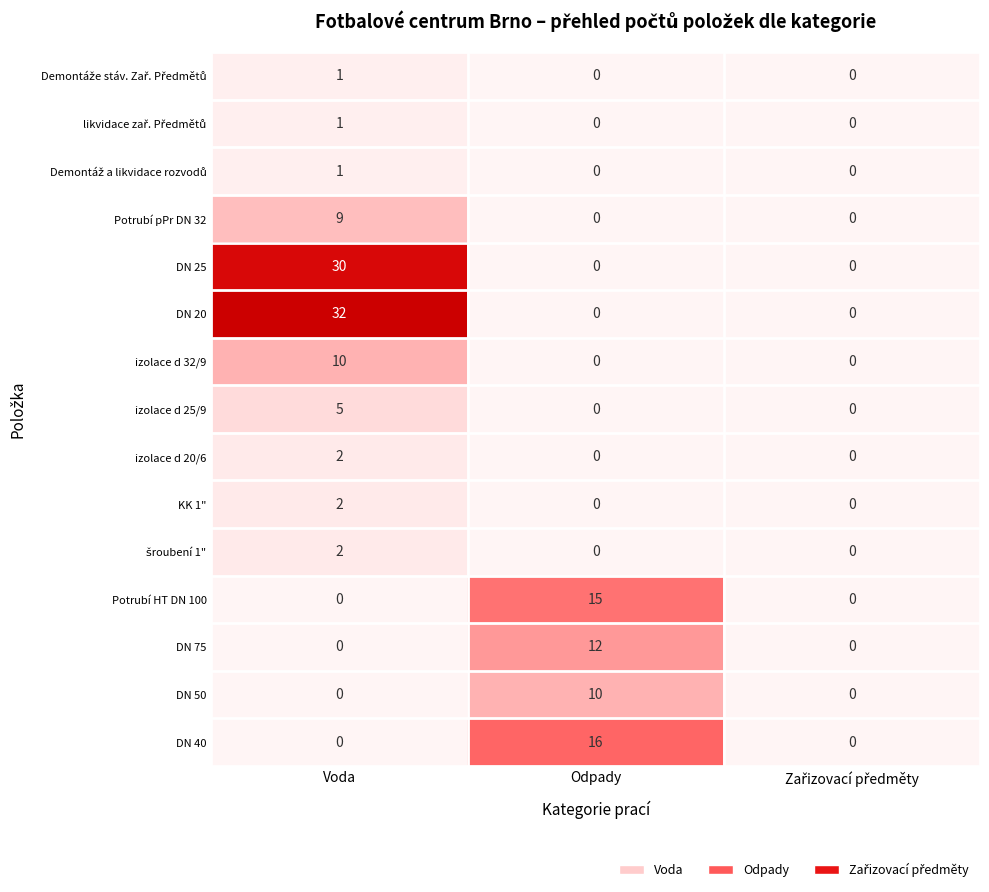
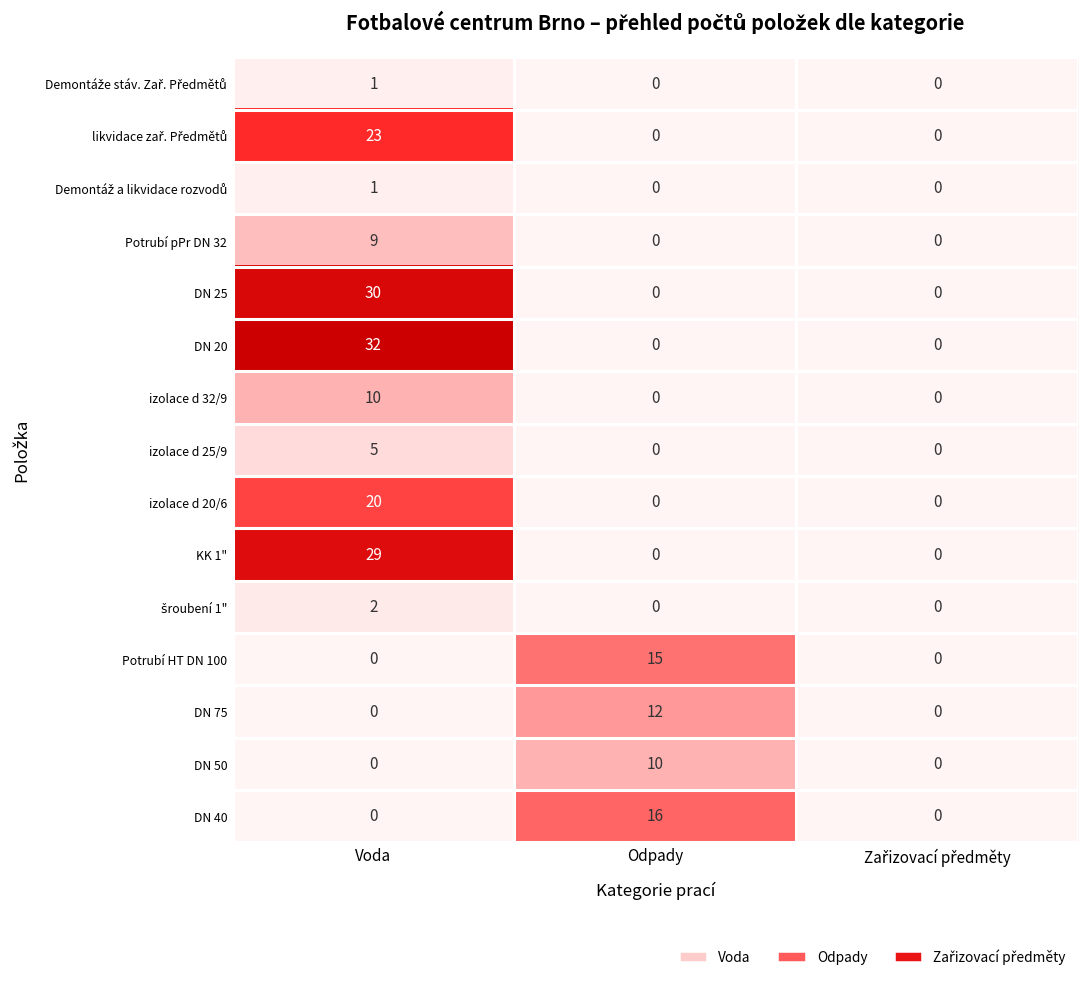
  {
    "Demontáže stáv. Zař. Předmětů": {
      "Voda": 1,
      "Odpady": 0,
      "Zařizovací předměty": 0
    },
    "likvidace zař. Předmětů": {
-     "Voda": 1,
+     "Voda": 23,
      "Odpady": 0,
      "Zařizovací předměty": 0
    },
    "Demontáž a likvidace rozvodů": {
      "Voda": 1,
      "Odpady": 0,
      "Zařizovací předměty": 0
    },
    "Potrubí pPr DN 32": {
      "Voda": 9,
      "Odpady": 0,
      "Zařizovací předměty": 0
    },
    "DN 25": {
      "Voda": 30,
      "Odpady": 0,
      "Zařizovací předměty": 0
    },
    "DN 20": {
      "Voda": 32,
      "Odpady": 0,
      "Zařizovací předměty": 0
    },
    "izolace d 32/9": {
      "Voda": 10,
      "Odpady": 0,
      "Zařizovací předměty": 0
    },
    "izolace d 25/9": {
      "Voda": 5,
      "Odpady": 0,
      "Zařizovací předměty": 0
    },
    "izolace d 20/6": {
-     "Voda": 2,
+     "Voda": 20,
      "Odpady": 0,
      "Zařizovací předměty": 0
    },
    "KK 1\"": {
-     "Voda": 2,
+     "Voda": 29,
      "Odpady": 0,
      "Zařizovací předměty": 0
    },
    "šroubení 1\"": {
      "Voda": 2,
      "Odpady": 0,
      "Zařizovací předměty": 0
    },
    "Potrubí HT DN 100": {
      "Voda": 0,
      "Odpady": 15,
      "Zařizovací předměty": 0
    },
    "DN 75": {
      "Voda": 0,
      "Odpady": 12,
      "Zařizovací předměty": 0
    },
    "DN 50": {
      "Voda": 0,
      "Odpady": 10,
      "Zařizovací předměty": 0
    },
    "DN 40": {
      "Voda": 0,
      "Odpady": 16,
      "Zařizovací předměty": 0
    }
  }
